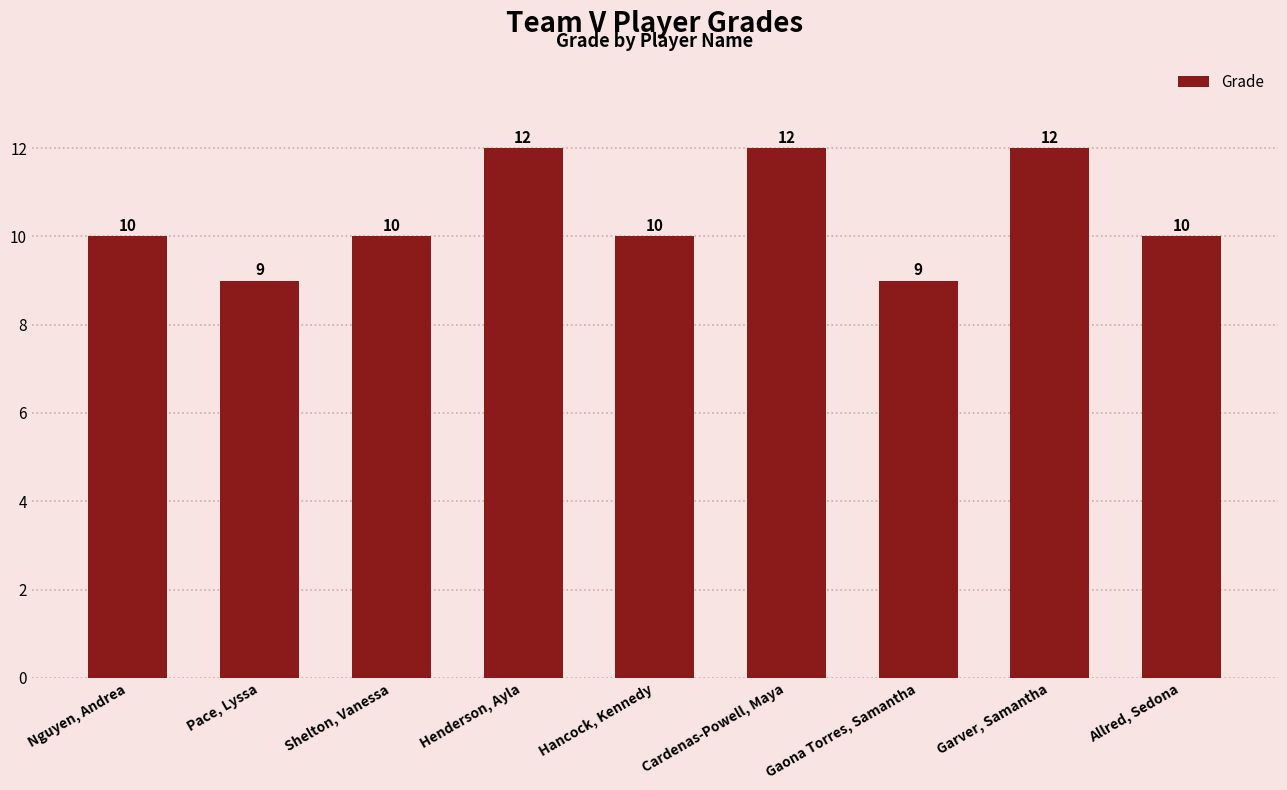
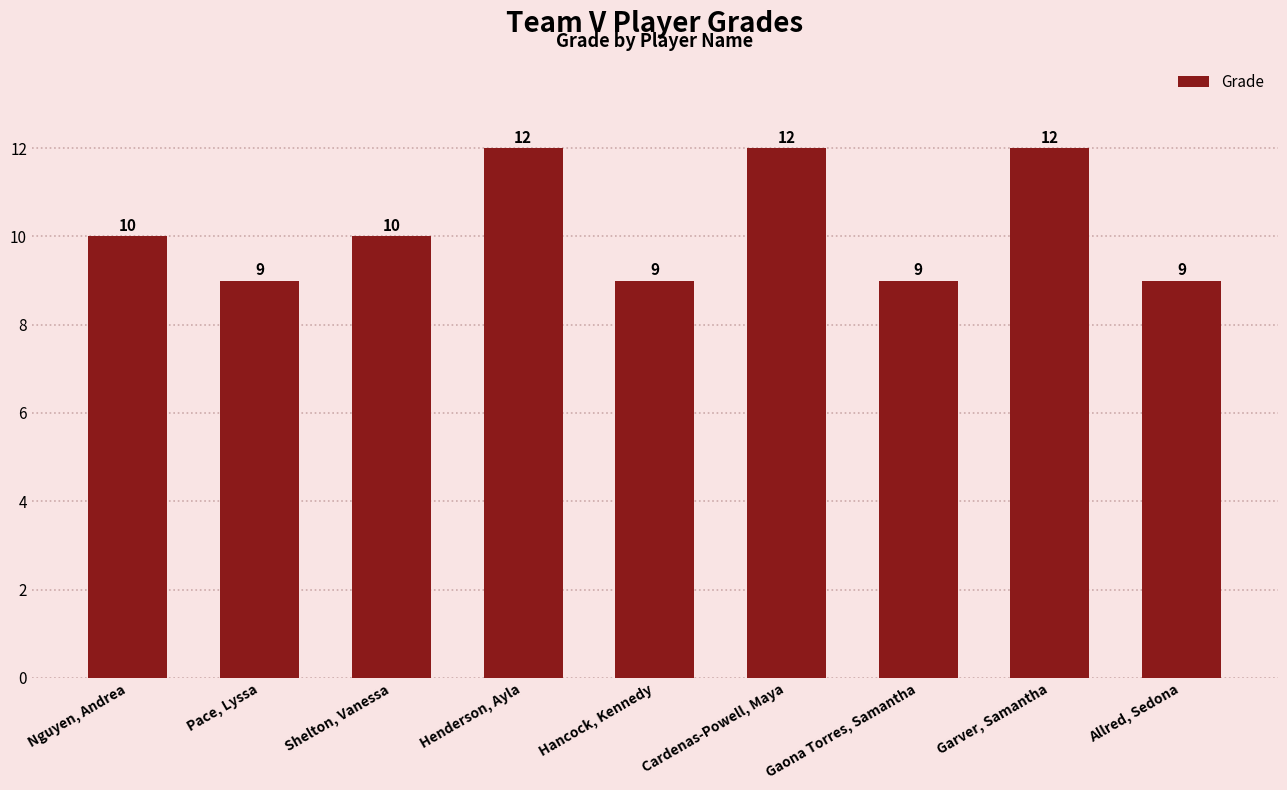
  {
    "Nguyen, Andrea": 10,
    "Pace, Lyssa": 9,
    "Shelton, Vanessa": 10,
    "Henderson, Ayla": 12,
-   "Hancock, Kennedy": 10,
+   "Hancock, Kennedy": 9,
    "Cardenas-Powell, Maya": 12,
    "Gaona Torres, Samantha": 9,
    "Garver, Samantha": 12,
-   "Allred, Sedona": 10
+   "Allred, Sedona": 9
  }
